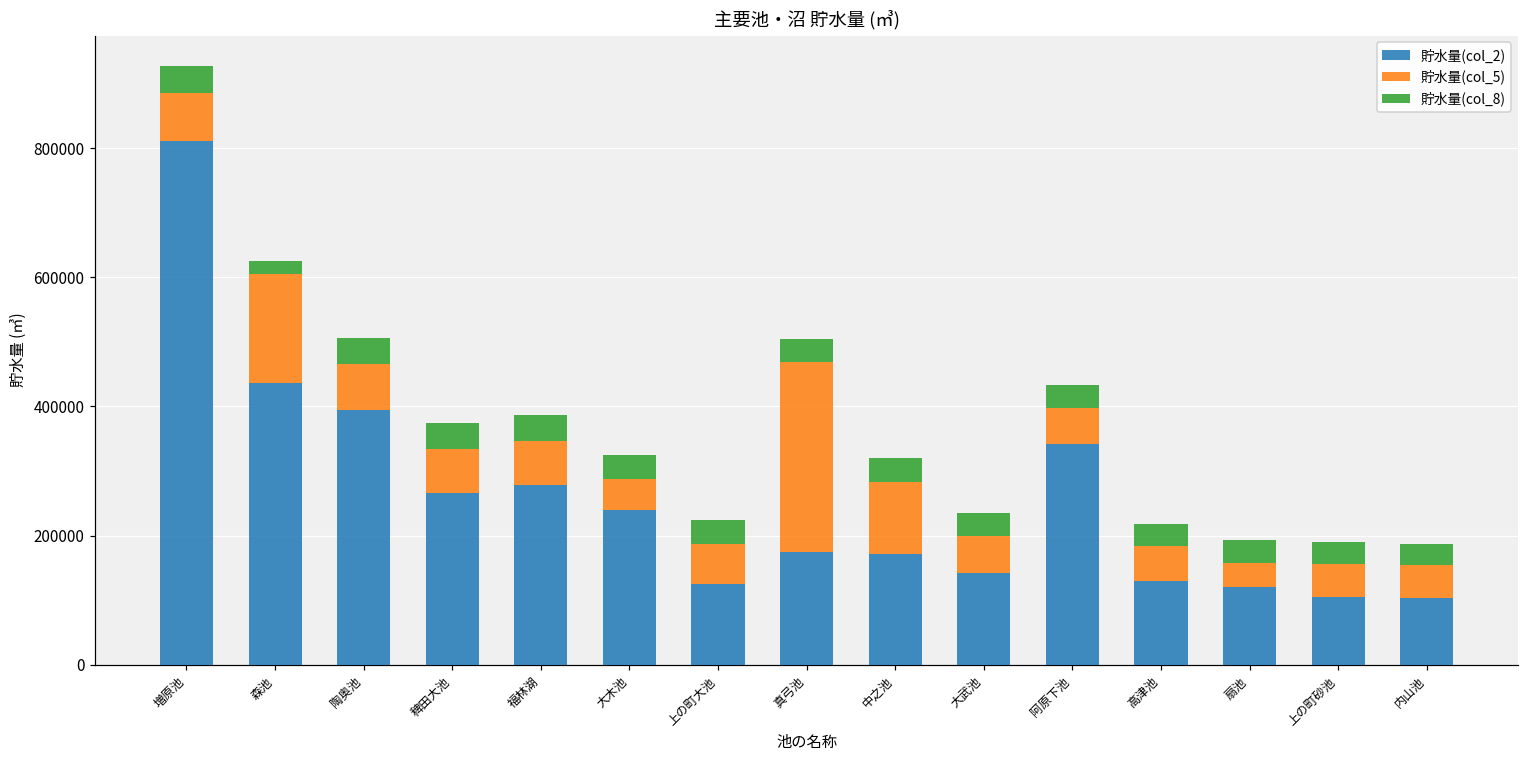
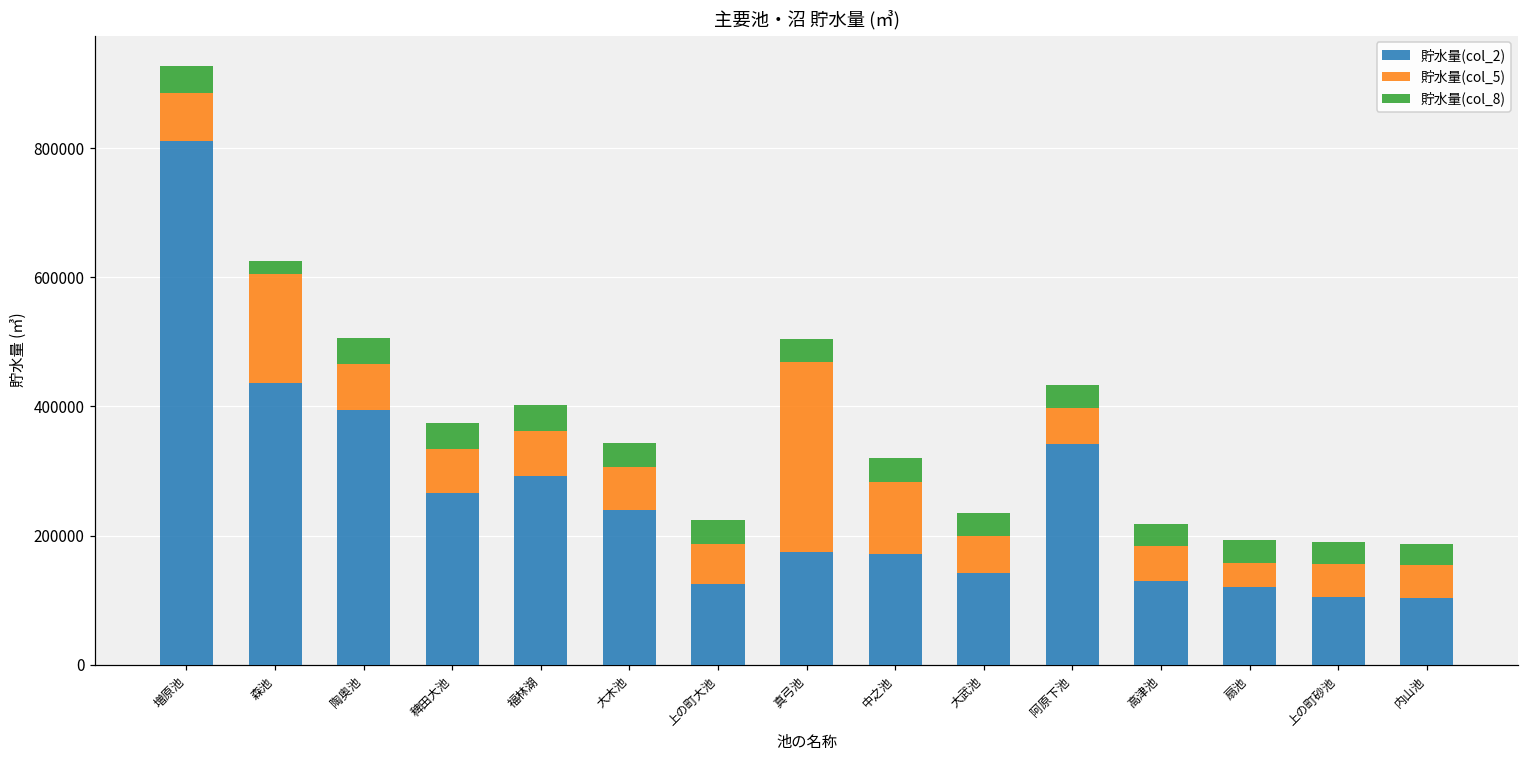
  {
    "貯水量(col_2)": {
      "増原池": 810000,
      "森池": 440000,
      "陶奥池": 390000,
      "稗田大池": 270000,
-     "福林湖": 280000,
+     "福林湖": 290000,
      "大木池": 240000,
      "上の町大池": 130000,
      "真弓池": 170000,
      "中之池": 170000,
      "大武池": 140000,
      "阿原下池": 340000,
      "高津池": 130000,
      "扇池": 120000,
      "上の町砂池": 100000,
      "内山池": 100000
    },
    "貯水量(col_5)": {
      "増原池": 80000,
      "森池": 170000,
      "陶奥池": 70000,
      "稗田大池": 70000,
      "福林湖": 70000,
-     "大木池": 50000,
+     "大木池": 70000,
      "上の町大池": 60000,
      "真弓池": 290000,
      "中之池": 110000,
      "大武池": 60000,
      "阿原下池": 60000,
      "高津池": 60000,
      "扇池": 40000,
      "上の町砂池": 50000,
      "内山池": 50000
    },
    "貯水量(col_8)": {
      "増原池": 40000,
      "森池": 20000,
      "陶奥池": 40000,
      "稗田大池": 40000,
      "福林湖": 40000,
      "大木池": 40000,
      "上の町大池": 40000,
      "真弓池": 40000,
      "中之池": 40000,
      "大武池": 40000,
      "阿原下池": 30000,
      "高津池": 30000,
      "扇池": 30000,
      "上の町砂池": 30000,
      "内山池": 30000
    }
  }
